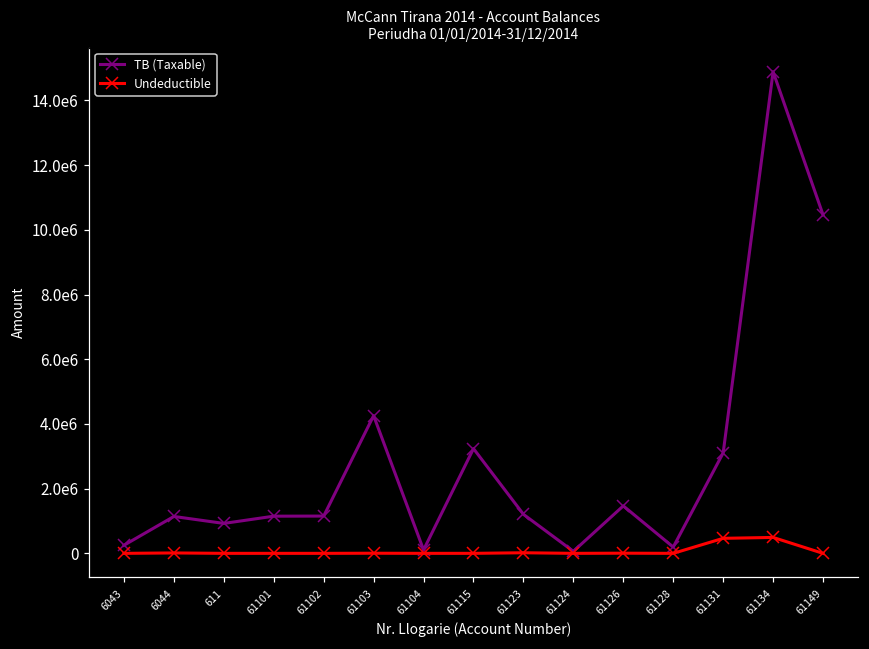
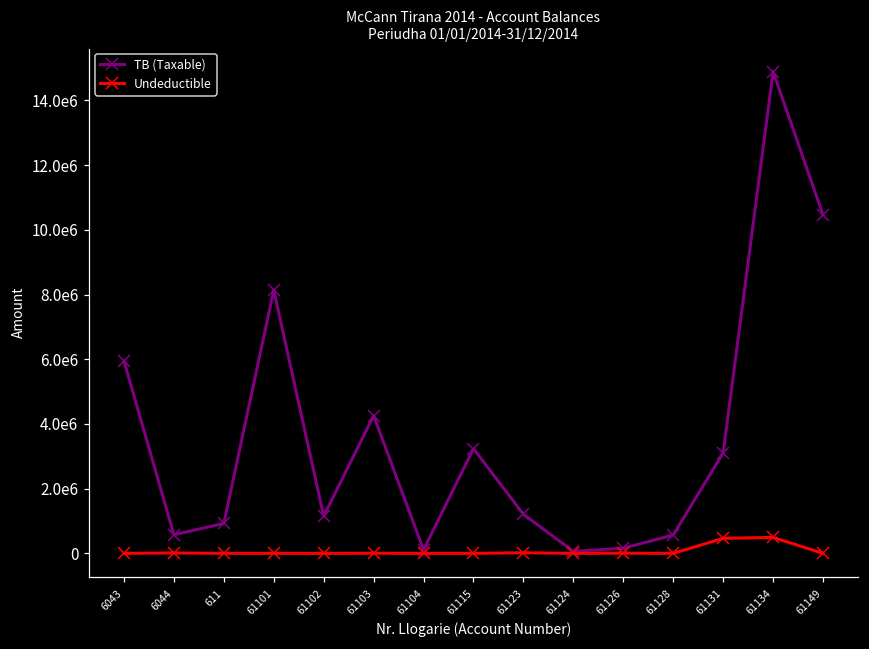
  {
    "TB (Taxable)": {
-     "6043": 300000,
-     "6044": 1100000,
+     "6043": 6000000,
+     "6044": 600000,
      "611": 900000,
-     "61101": 1100000,
+     "61101": 8100000,
      "61102": 1200000,
      "61103": 4300000,
      "61104": 100000,
      "61115": 3200000,
      "61123": 1200000,
-     "61126": 1500000,
-     "61128": 200000,
+     "61126": 200000,
+     "61128": 600000,
      "61131": 3100000,
      "61134": 14900000,
      "61149": 10500000
    },
    "Undeductible": {
      "6043": 0,
      "6044": 0,
      "611": 0,
      "61101": 0,
      "61102": 0,
      "61103": 0,
      "61104": 0,
      "61115": 0,
      "61123": 0,
      "61126": 0,
      "61128": 0,
      "61131": 500000,
      "61134": 500000,
      "61149": 0
    }
  }
